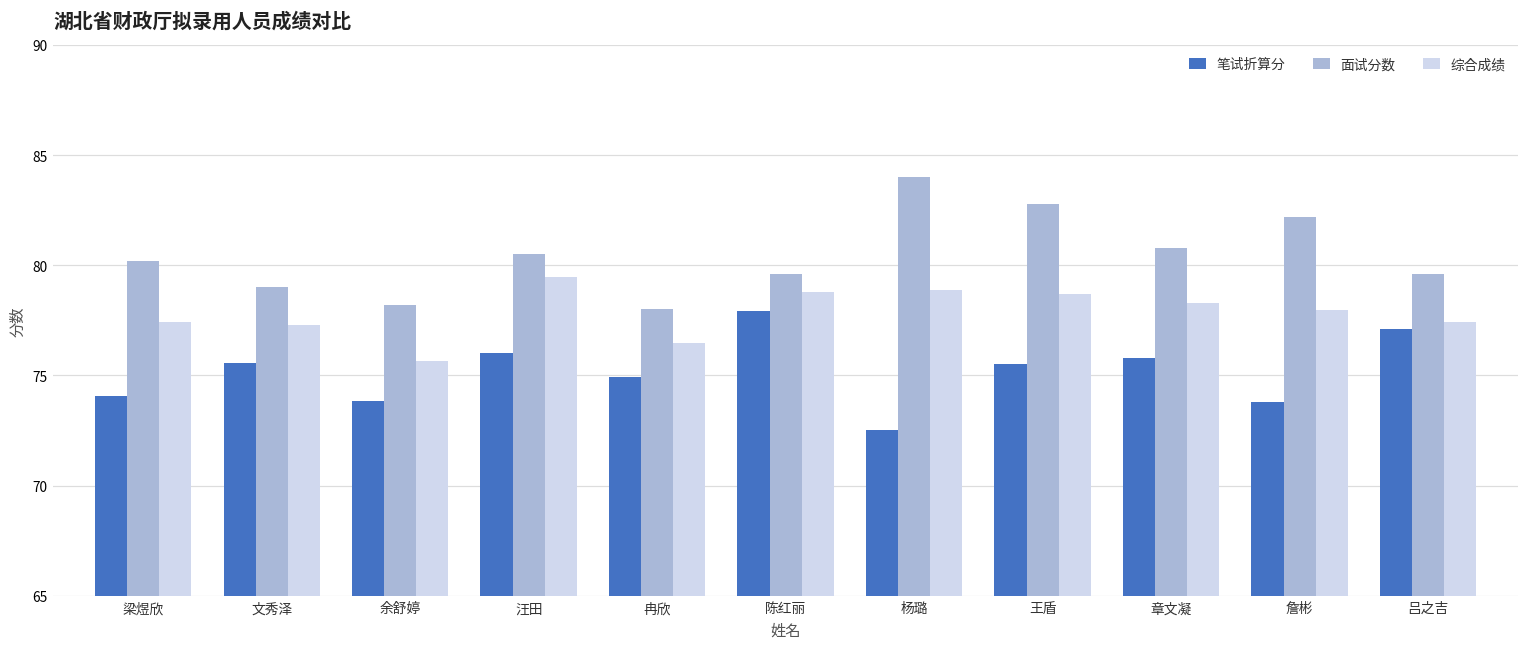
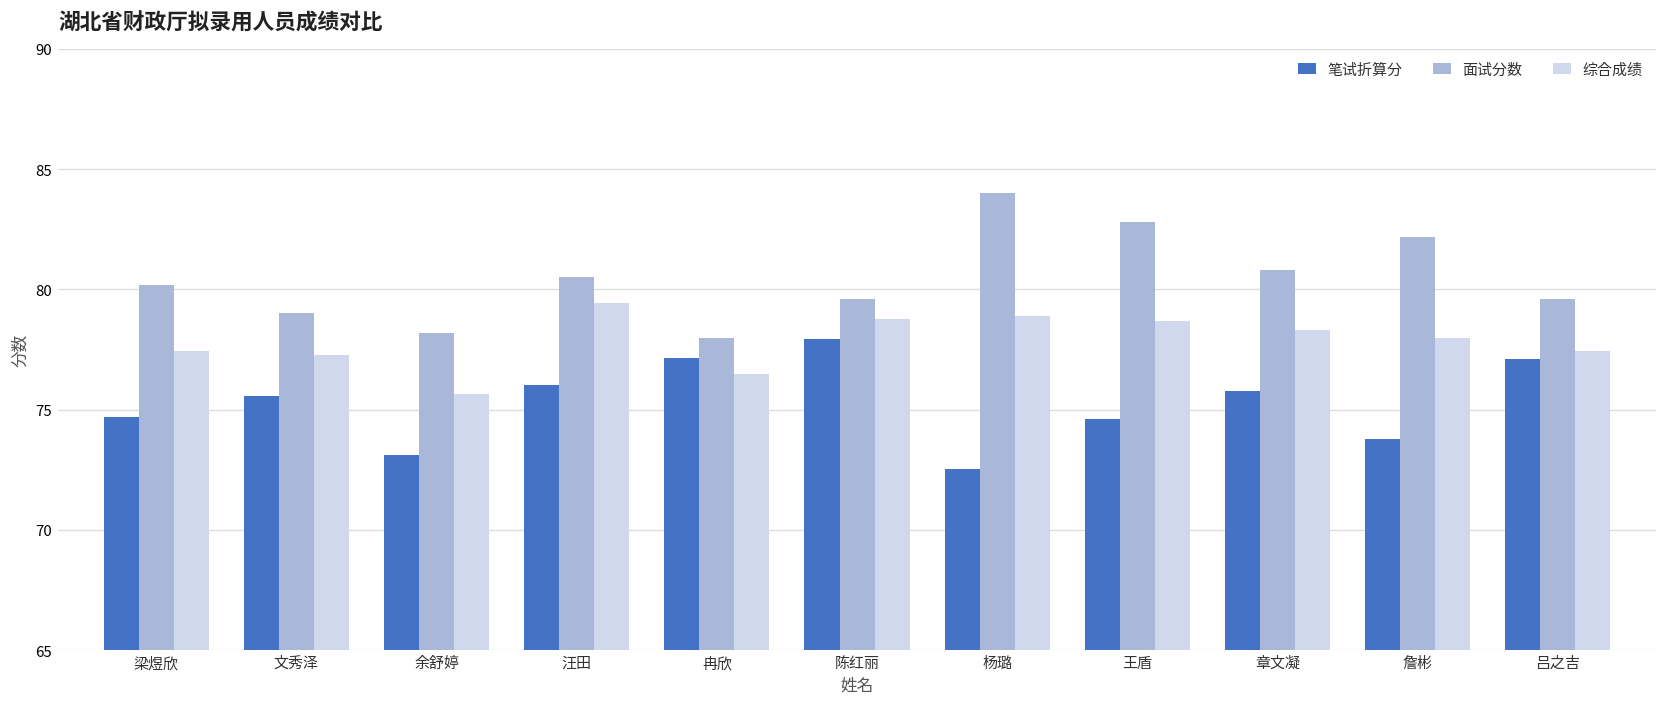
  {
    "笔试折算分": {
-     "梁煜欣": 74.1,
+     "梁煜欣": 74.7,
      "文秀泽": 75.6,
-     "余舒婷": 73.8,
+     "余舒婷": 73.1,
      "汪田": 76.0,
-     "冉欣": 74.9,
+     "冉欣": 77.2,
      "陈红丽": 77.9,
      "杨璐": 72.5,
-     "王盾": 75.5,
+     "王盾": 74.6,
      "章文凝": 75.8,
      "詹彬": 73.8,
      "吕之吉": 77.1
    }
  }
